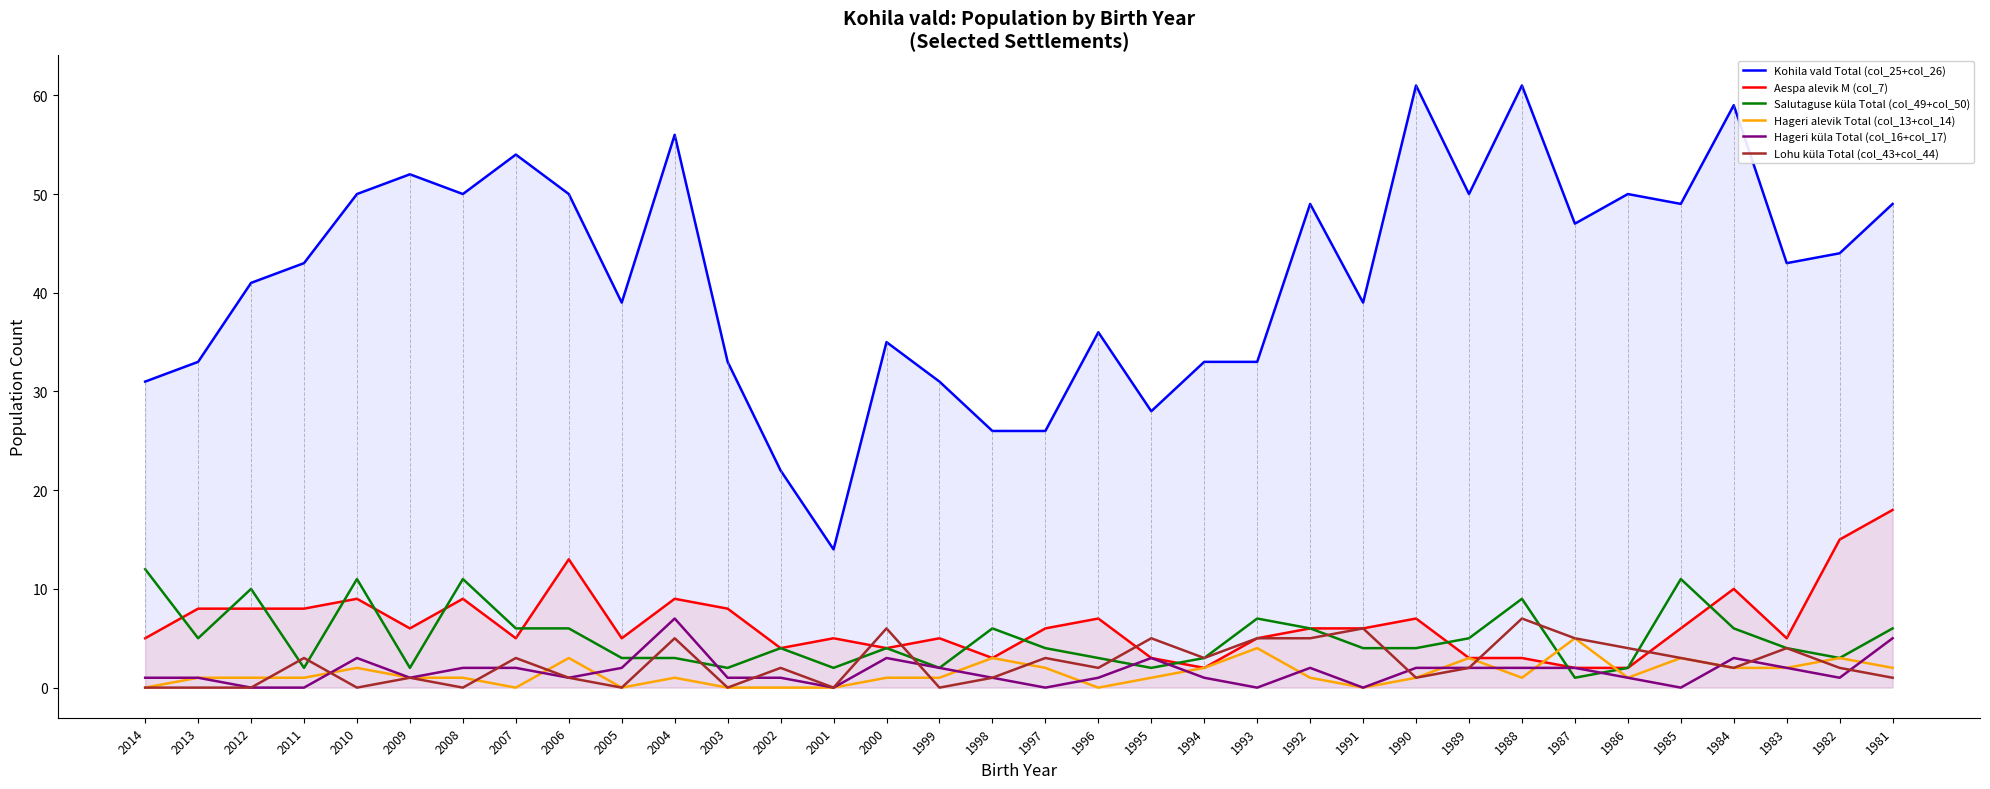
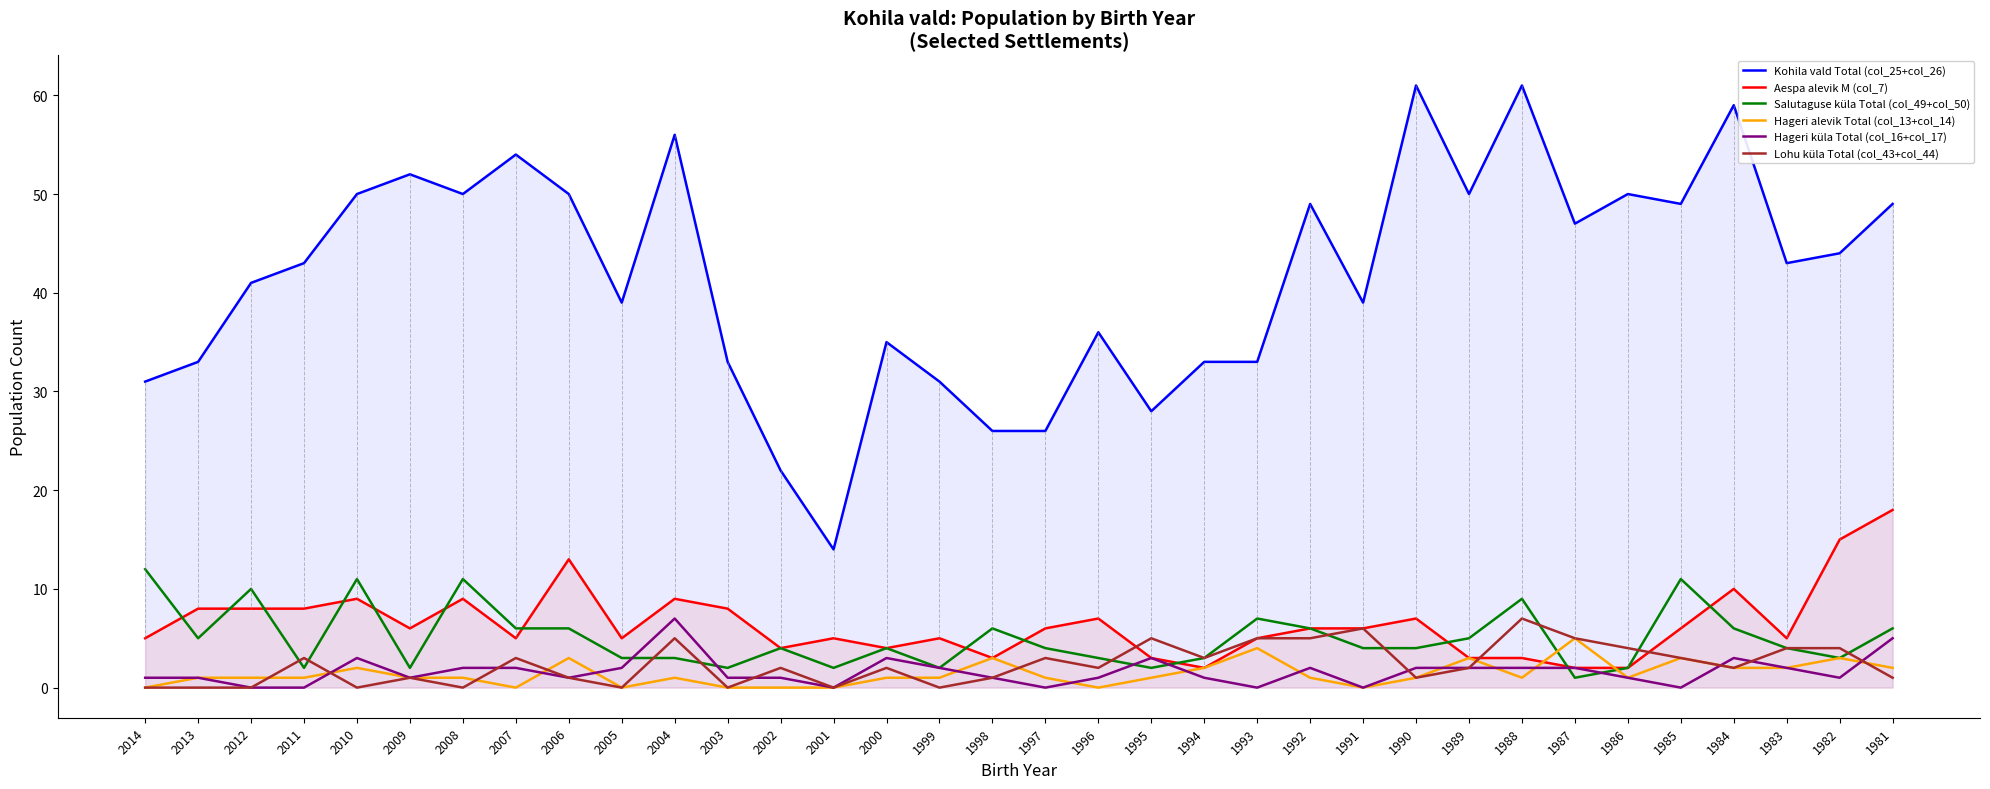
  {
    "Salutaguse küla Total (col_49+col_50)": {
      "2014": 12,
      "2013": 5,
      "2012": 10,
      "2011": 2,
      "2010": 11,
      "2009": 2,
      "2008": 11,
      "2007": 6,
      "2006": 6,
      "2005": 3,
      "2004": 3,
      "2003": 2,
      "2001": 2,
      "1998": 6,
      "1997": 4,
      "1996": 3,
      "1995": 2,
      "1993": 7,
      "1991": 4,
      "1990": 4,
      "1989": 5,
      "1988": 9,
      "1987": 1,
      "1985": 11,
      "1984": 6,
      "1981": 6
    },
    "Hageri alevik Total (col_13+col_14)": {
      "2012": 1,
      "2011": 1,
      "2010": 2,
      "2008": 1,
      "2007": 0,
      "2006": 3,
      "2004": 1,
      "2002": 0,
      "2000": 1,
      "1999": 1,
-     "1997": 2,
+     "1997": 1,
      "1996": 0,
      "1995": 1,
      "1993": 4,
      "1992": 1,
      "1988": 1,
      "1981": 2
    },
    "Hageri küla Total (col_16+col_17)": {
      "2014": 1,
      "2011": 0,
      "2010": 3,
      "2008": 2,
      "2007": 2,
      "2005": 2,
      "2004": 7,
      "2003": 1,
      "2002": 1,
      "2000": 3,
      "1997": 0,
      "1996": 1,
      "1994": 1,
      "1993": 0,
      "1992": 2,
      "1990": 2,
      "1988": 2,
      "1985": 0,
      "1984": 3,
      "1982": 1,
      "1981": 5
    },
    "Lohu küla Total (col_43+col_44)": {
      "2013": 0,
      "2011": 3,
      "2010": 0,
      "2008": 0,
      "2007": 3,
      "2004": 5,
      "2002": 2,
-     "2000": 6,
+     "2000": 2,
      "1999": 0,
      "1997": 3,
      "1996": 2,
      "1995": 5,
      "1992": 5,
      "1988": 7,
      "1986": 4,
-     "1982": 2,
+     "1982": 4,
      "1981": 1
    }
  }
